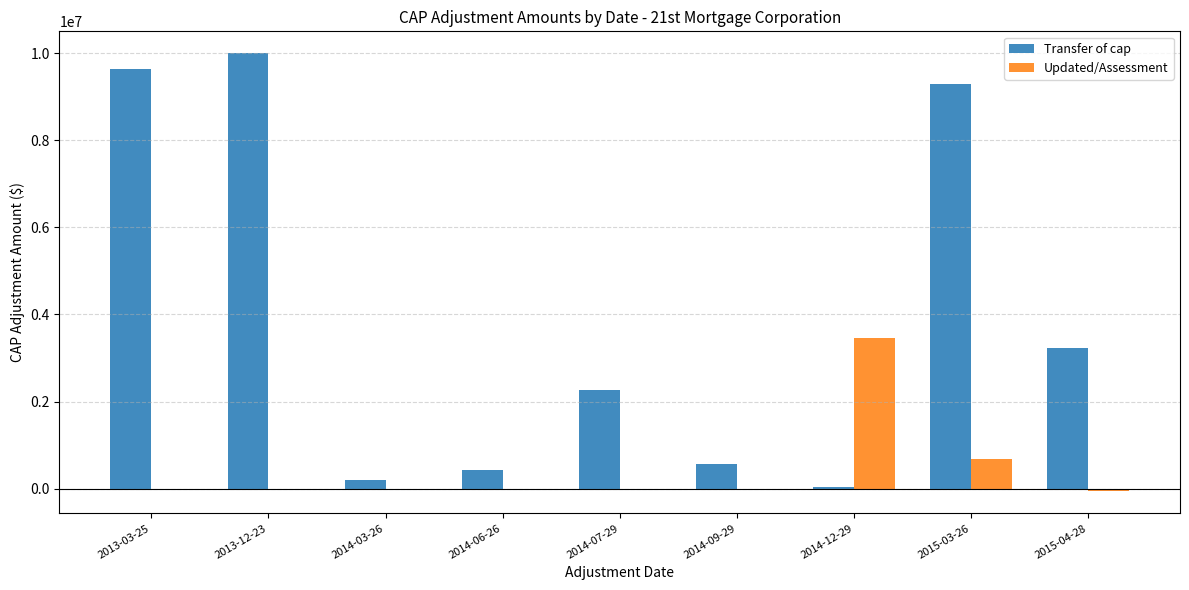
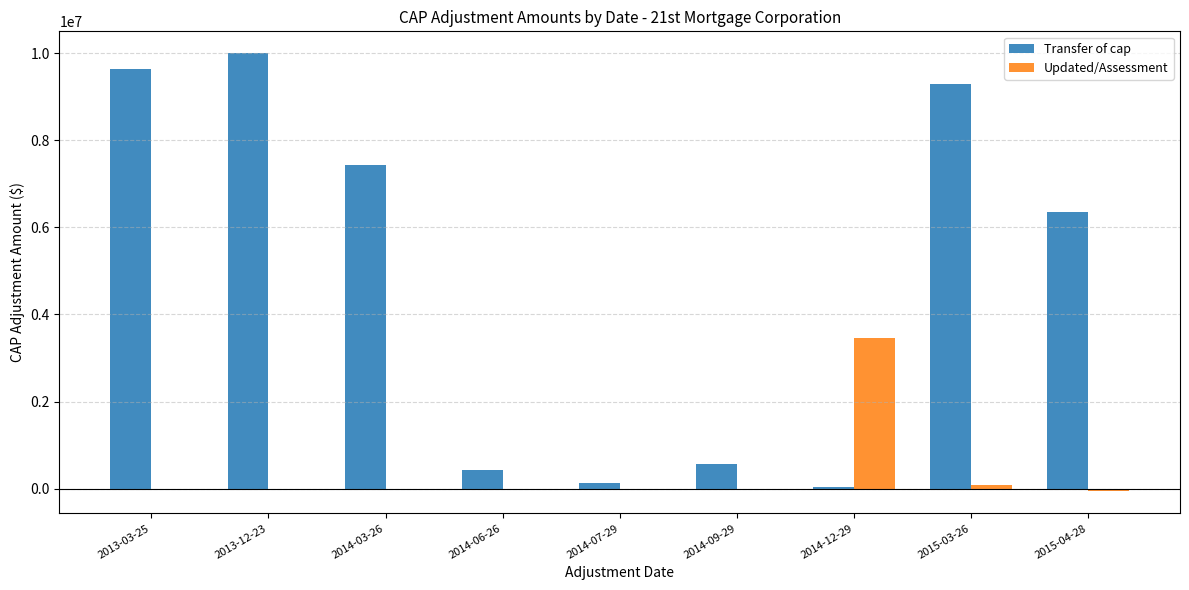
  {
    "Transfer of cap": {
      "2013-03-25": 9600000,
      "2013-12-23": 10000000,
-     "2014-03-26": 200000,
+     "2014-03-26": 7400000,
      "2014-06-26": 400000,
-     "2014-07-29": 2300000,
+     "2014-07-29": 100000,
      "2014-09-29": 600000,
      "2015-03-26": 9300000,
-     "2015-04-28": 3200000
+     "2015-04-28": 6400000
    },
    "Updated/Assessment": {
      "2014-12-29": 3500000,
-     "2015-03-26": 700000,
+     "2015-03-26": 100000,
      "2015-04-28": -100000
    }
  }
